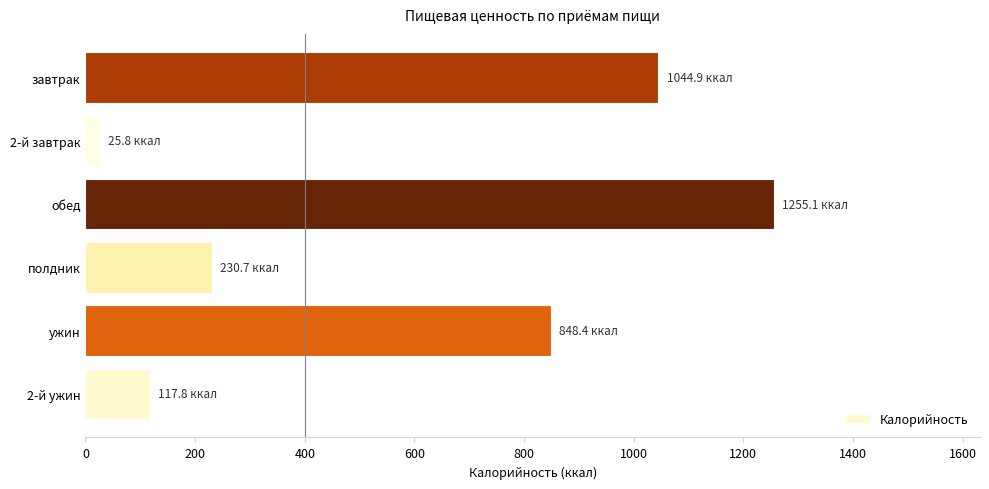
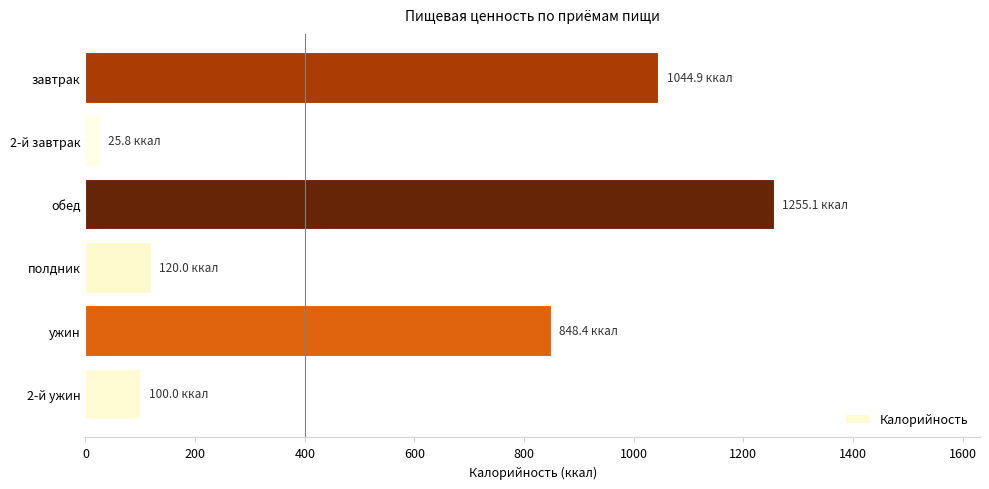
  {
    "завтрак": 1044.9,
    "2-й завтрак": 25.8,
    "обед": 1255.1,
-   "полдник": 230.7,
+   "полдник": 120.0,
    "ужин": 848.4,
-   "2-й ужин": 117.8
+   "2-й ужин": 100.0
  }
